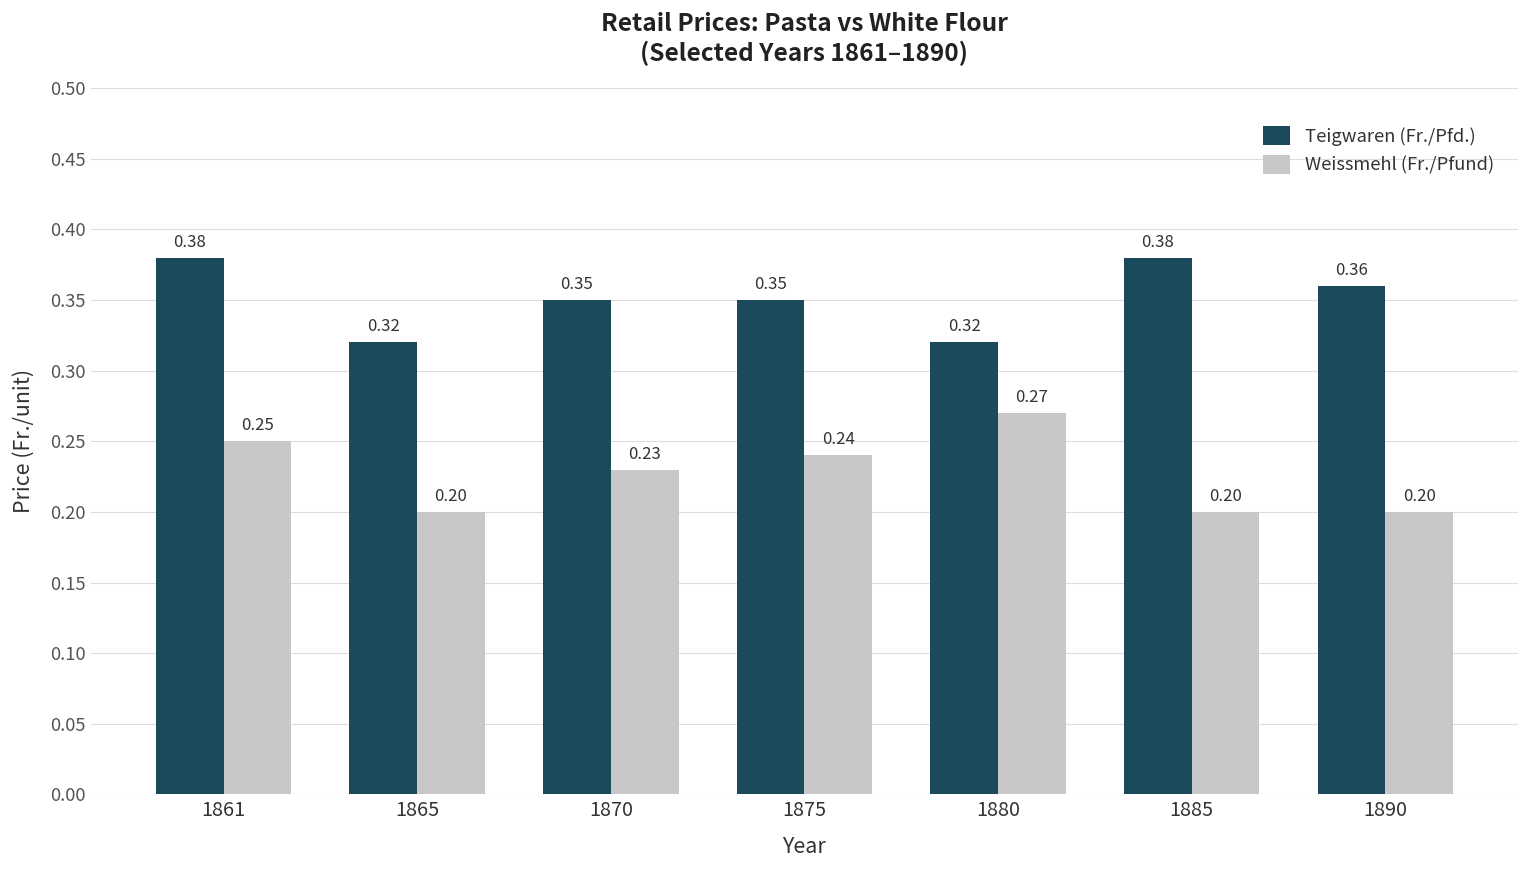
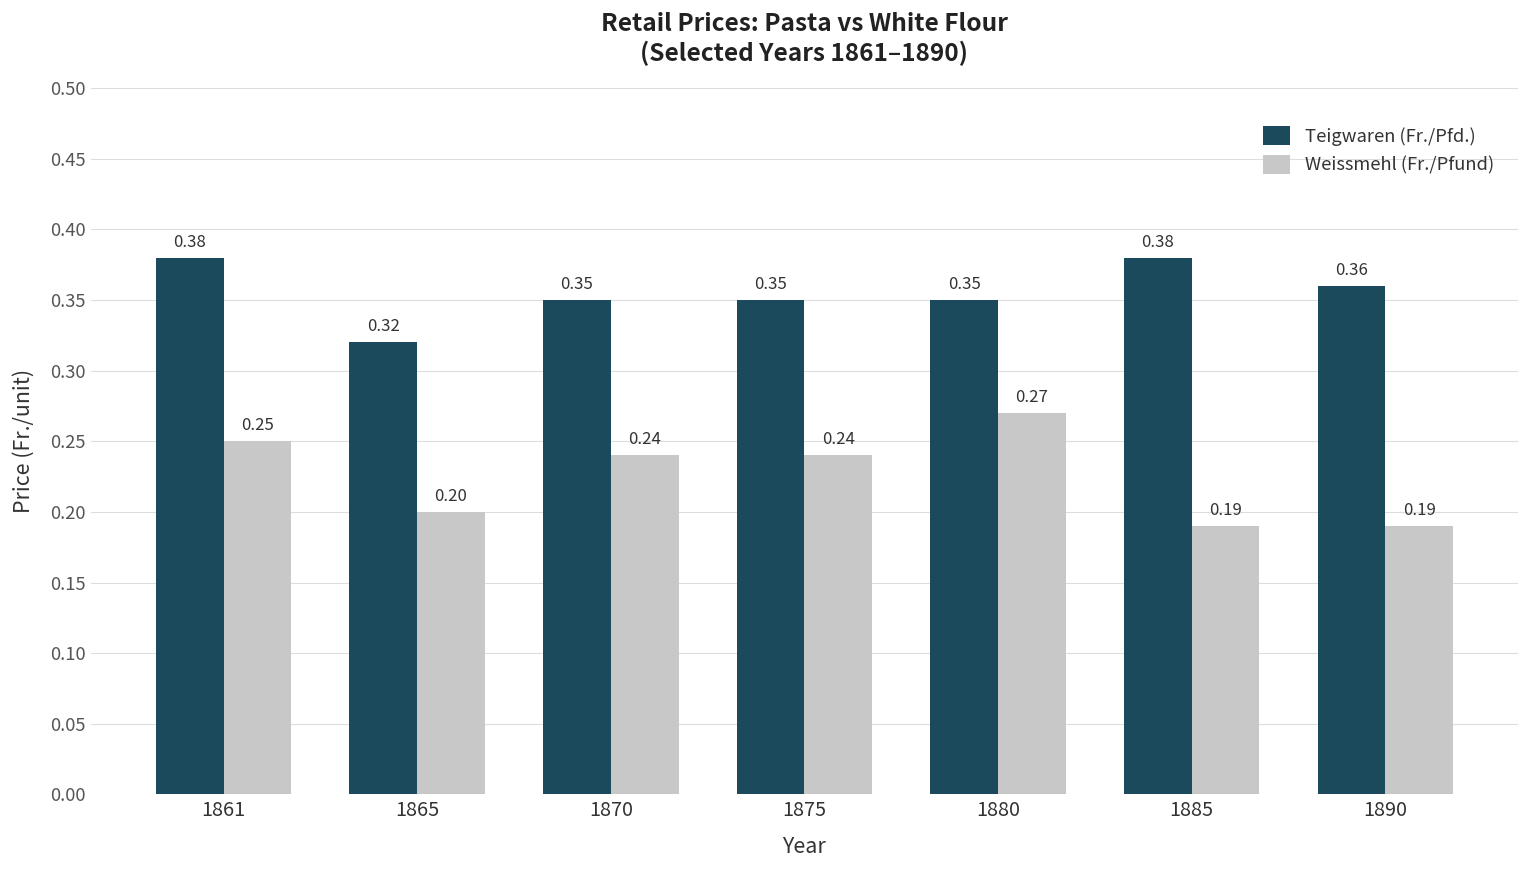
  {
    "Teigwaren (Fr./Pfd.)": {
      "1861": 0.38,
      "1865": 0.32,
      "1870": 0.35,
      "1875": 0.35,
-     "1880": 0.32,
+     "1880": 0.35,
      "1885": 0.38,
      "1890": 0.36
    },
    "Weissmehl (Fr./Pfund)": {
      "1861": 0.25,
      "1865": 0.20,
-     "1870": 0.23,
+     "1870": 0.24,
      "1875": 0.24,
      "1880": 0.27,
-     "1885": 0.20,
-     "1890": 0.20
+     "1885": 0.19,
+     "1890": 0.19
    }
  }
